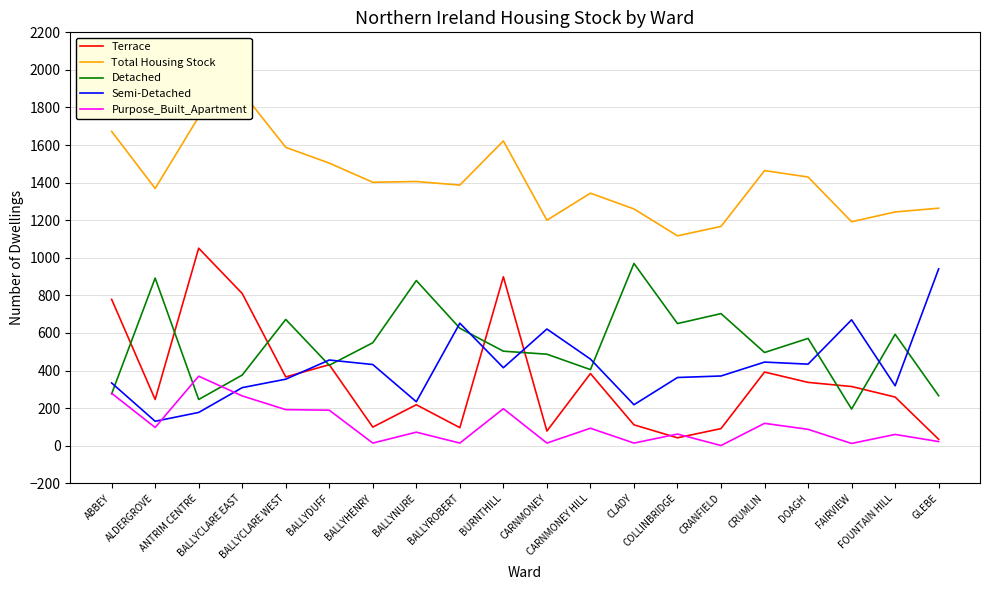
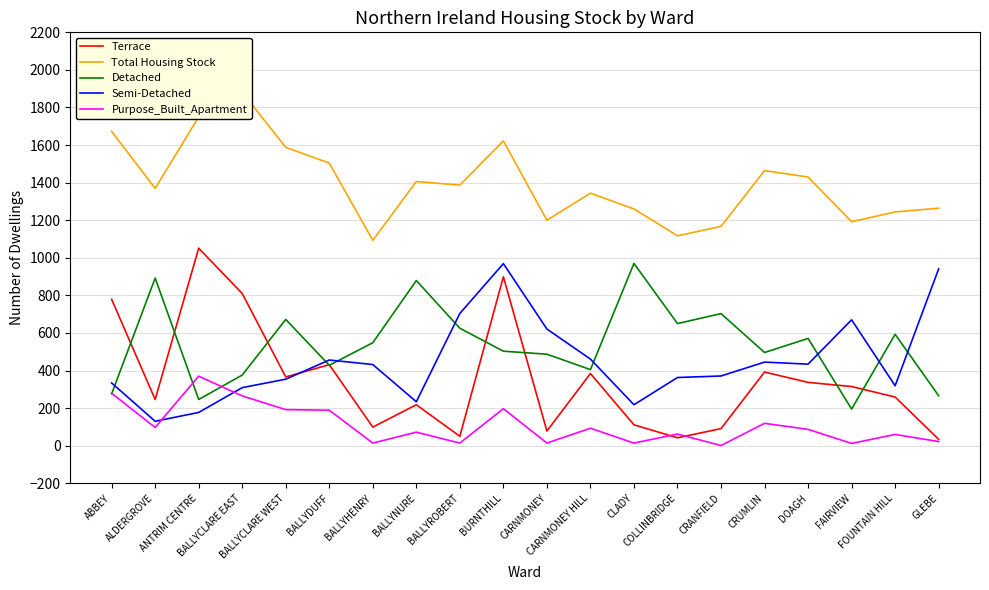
  {
    "Terrace": {
      "ABBEY": 780,
      "ALDERGROVE": 250,
      "ANTRIM CENTRE": 1050,
      "BALLYCLARE EAST": 810,
      "BALLYHENRY": 100,
      "BALLYNURE": 220,
-     "BALLYROBERT": 100,
+     "BALLYROBERT": 50,
      "BURNTHILL": 900,
      "CARNMONEY": 80,
      "CARNMONEY HILL": 380,
      "CLADY": 110,
      "COLLINBRIDGE": 40,
      "CRANFIELD": 90,
      "CRUMLIN": 390,
      "DOAGH": 340,
      "FAIRVIEW": 320,
      "FOUNTAIN HILL": 260
    },
    "Total Housing Stock": {
      "ABBEY": 1670,
      "ALDERGROVE": 1370,
      "BALLYCLARE WEST": 1590,
      "BALLYDUFF": 1500,
-     "BALLYHENRY": 1400,
+     "BALLYHENRY": 1090,
      "BALLYNURE": 1410,
      "BALLYROBERT": 1390,
      "BURNTHILL": 1620,
      "CARNMONEY": 1200,
      "CARNMONEY HILL": 1340,
      "CLADY": 1260,
      "COLLINBRIDGE": 1120,
      "CRANFIELD": 1170,
      "CRUMLIN": 1460,
      "DOAGH": 1430,
      "FAIRVIEW": 1190,
      "FOUNTAIN HILL": 1240,
      "GLEBE": 1260
    },
    "Detached": {
      "ALDERGROVE": 890,
      "ANTRIM CENTRE": 250,
      "BALLYCLARE EAST": 380,
      "BALLYCLARE WEST": 670,
      "BALLYHENRY": 550,
      "BALLYNURE": 880,
      "BALLYROBERT": 630,
      "BURNTHILL": 500,
      "CARNMONEY": 490,
      "CARNMONEY HILL": 410,
      "CLADY": 970,
      "COLLINBRIDGE": 650,
      "CRANFIELD": 700,
      "CRUMLIN": 500,
      "DOAGH": 570,
      "FAIRVIEW": 200,
      "FOUNTAIN HILL": 590,
      "GLEBE": 270
    },
    "Semi-Detached": {
      "ABBEY": 330,
      "ALDERGROVE": 130,
      "ANTRIM CENTRE": 180,
      "BALLYCLARE EAST": 310,
      "BALLYDUFF": 460,
      "BALLYHENRY": 430,
      "BALLYNURE": 230,
-     "BALLYROBERT": 650,
-     "BURNTHILL": 420,
+     "BALLYROBERT": 700,
+     "BURNTHILL": 970,
      "CARNMONEY": 620,
      "CARNMONEY HILL": 460,
      "CLADY": 220,
      "COLLINBRIDGE": 360,
      "CRANFIELD": 370,
      "CRUMLIN": 450,
      "DOAGH": 430,
      "FAIRVIEW": 670,
      "FOUNTAIN HILL": 320,
      "GLEBE": 940
    },
    "Purpose_Built_Apartment": {
      "ALDERGROVE": 100,
      "ANTRIM CENTRE": 370,
      "BALLYCLARE EAST": 270,
      "BALLYCLARE WEST": 190,
      "BALLYDUFF": 190,
      "BALLYHENRY": 10,
      "BALLYNURE": 70,
      "BALLYROBERT": 10,
      "BURNTHILL": 200,
      "CARNMONEY": 10,
      "CARNMONEY HILL": 90,
      "CLADY": 10,
      "COLLINBRIDGE": 60,
      "CRANFIELD": 0,
      "CRUMLIN": 120,
      "DOAGH": 90,
      "FAIRVIEW": 10,
      "FOUNTAIN HILL": 60
    }
  }
